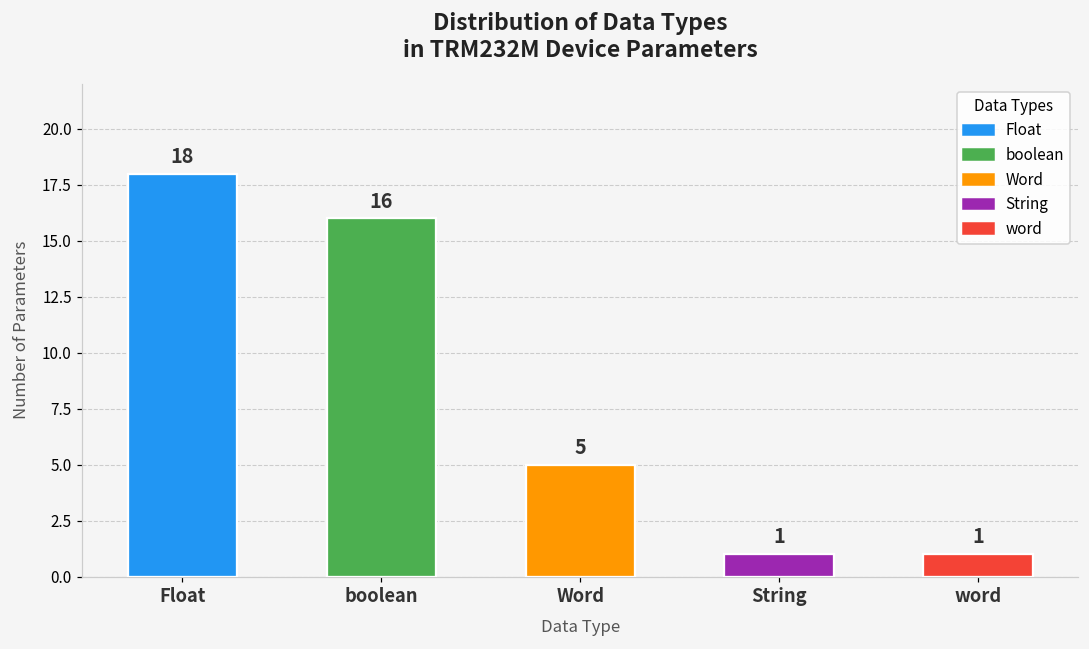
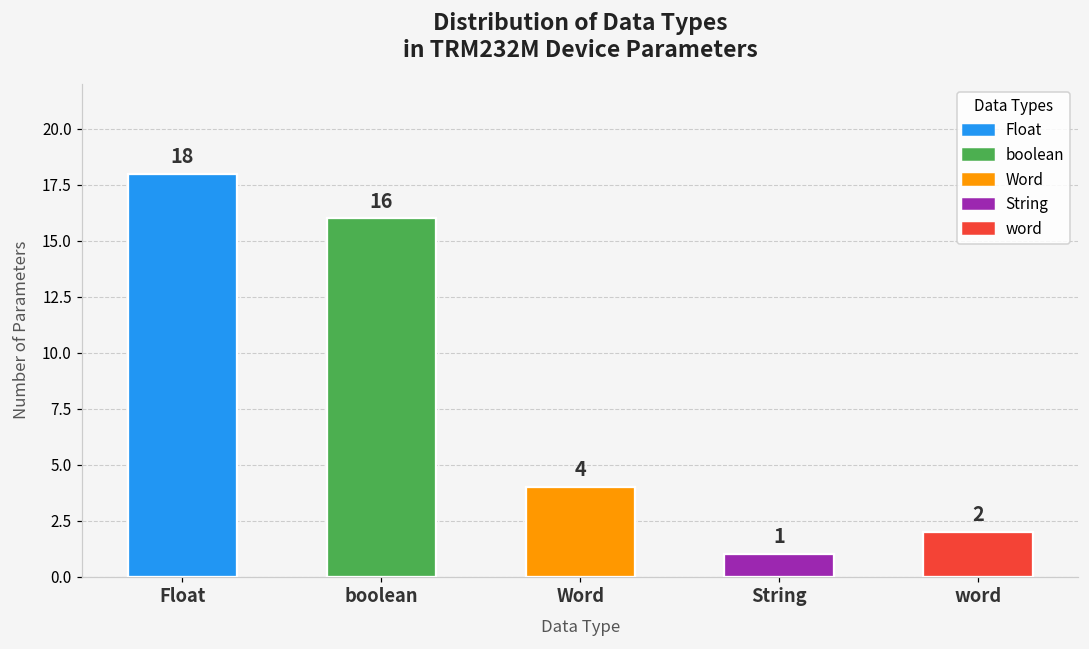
  {
    "Float": 18,
    "boolean": 16,
-   "Word": 5,
+   "Word": 4,
    "String": 1,
-   "word": 1
+   "word": 2
  }
